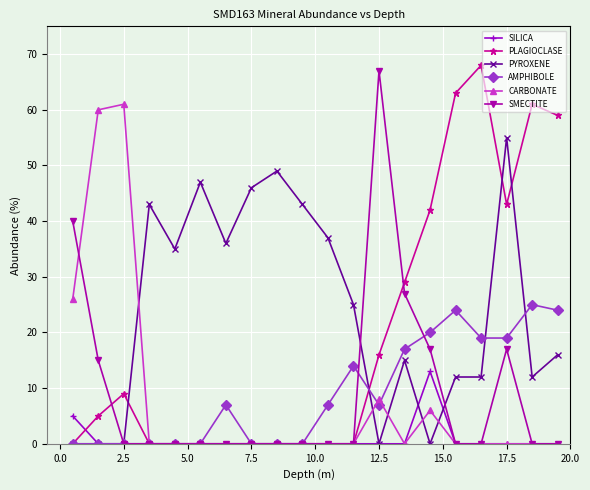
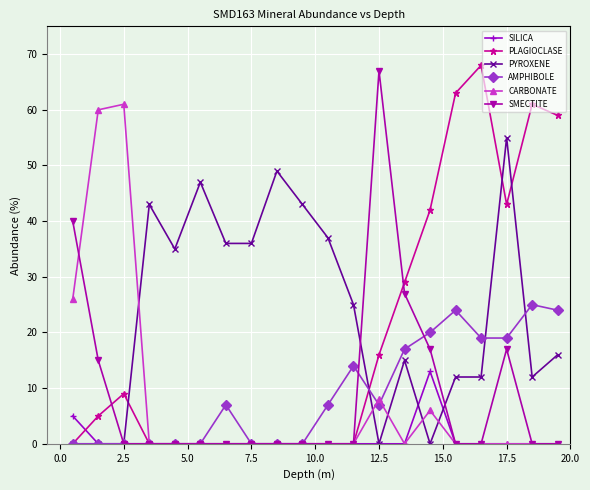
  {
    "PYROXENE": {
-     "7.5": 46,
+     "7.5": 36,
      "17.5": 55
    }
  }
